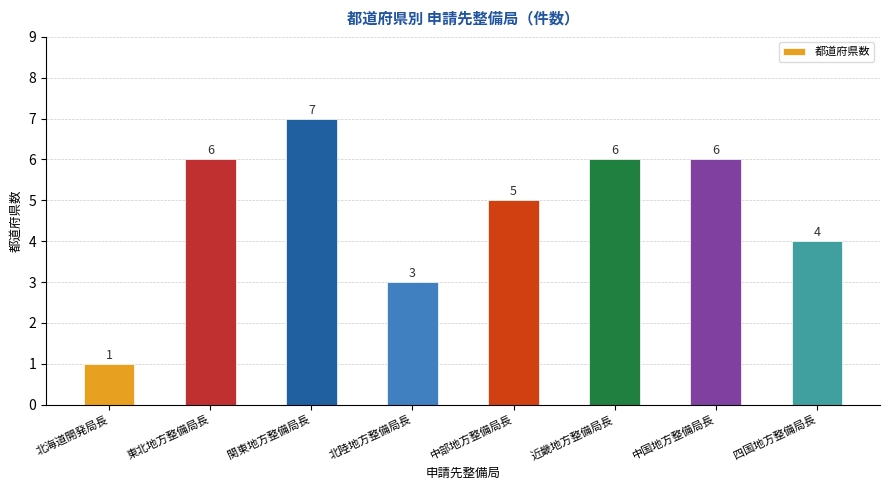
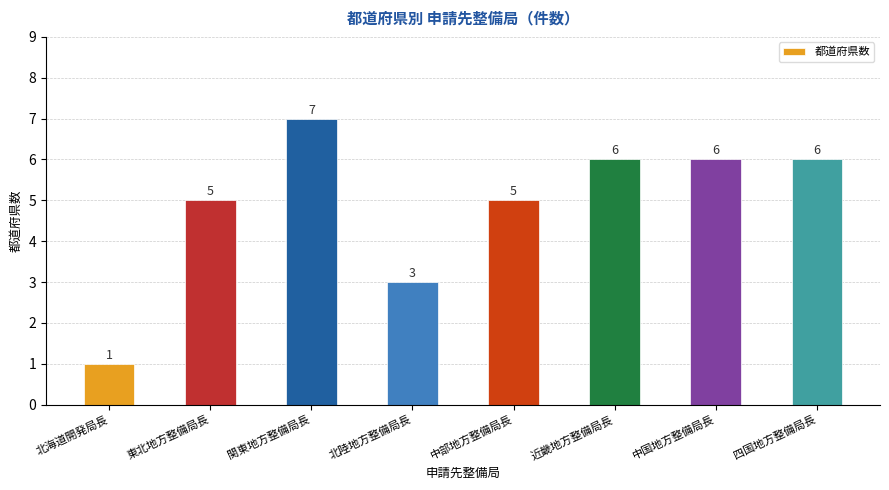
  {
    "北海道開発局長": 1,
-   "東北地方整備局長": 6,
+   "東北地方整備局長": 5,
    "関東地方整備局長": 7,
    "北陸地方整備局長": 3,
    "中部地方整備局長": 5,
    "近畿地方整備局長": 6,
    "中国地方整備局長": 6,
-   "四国地方整備局長": 4
+   "四国地方整備局長": 6
  }
